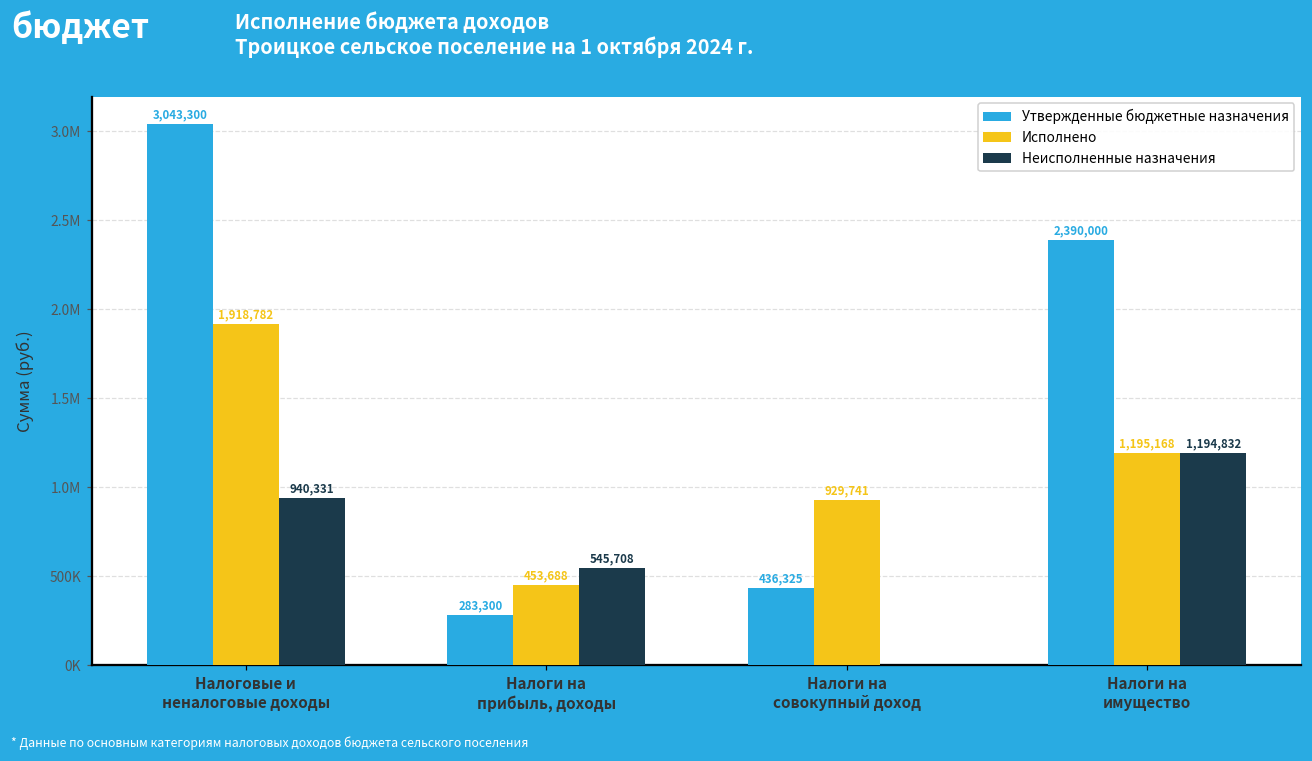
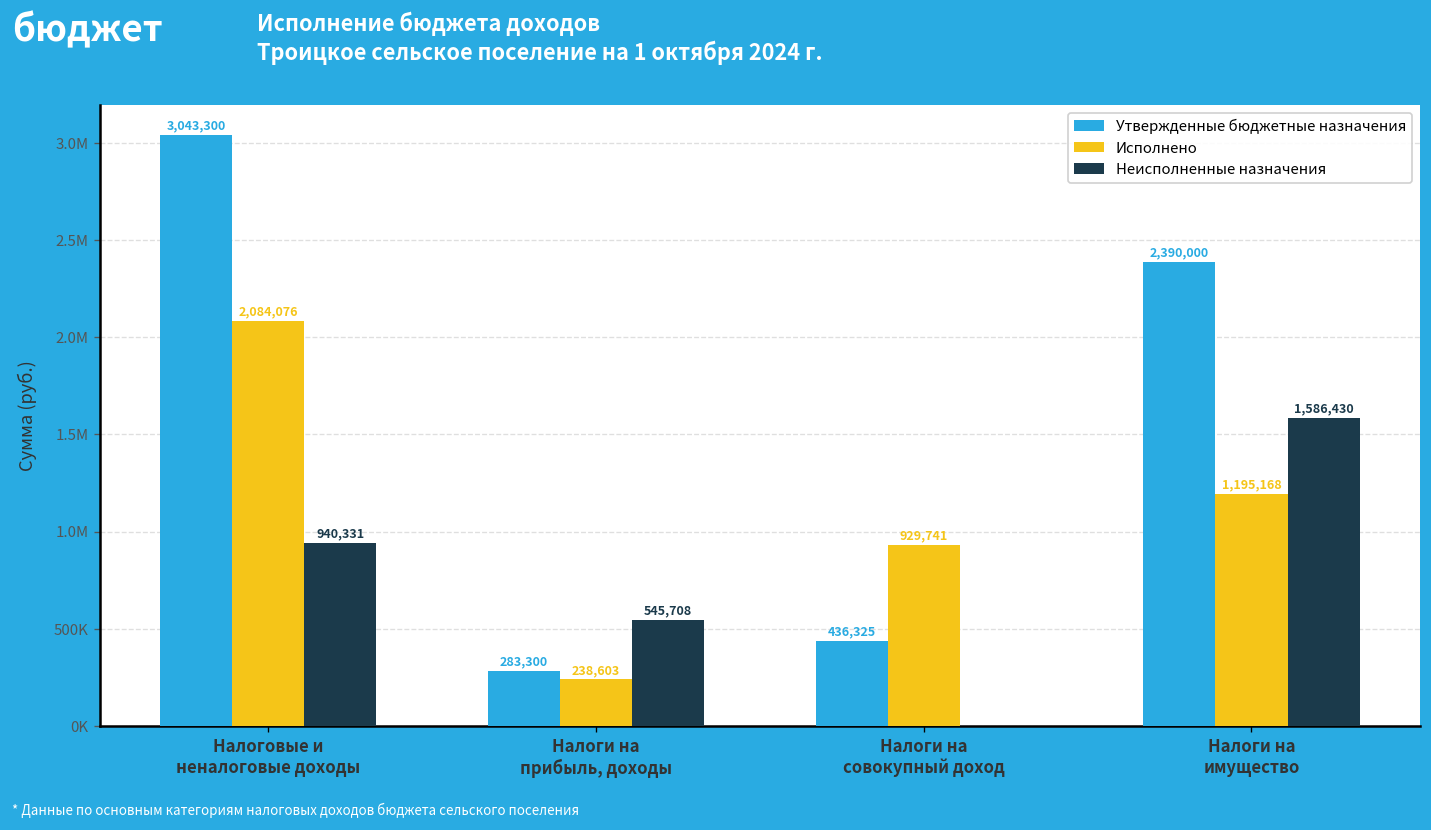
  {
    "Утвержденные бюджетные назначения": {
      "Налоговые и неналоговые доходы": "3,043,300",
      "Налоги на прибыль, доходы": "283,300",
      "Налоги на совокупный доход": "436,325",
      "Налоги на имущество": "2,390,000"
    },
    "Исполнено": {
-     "Налоговые и неналоговые доходы": "1,918,782",
-     "Налоги на прибыль, доходы": "453,688",
+     "Налоговые и неналоговые доходы": "2,084,076",
+     "Налоги на прибыль, доходы": "238,603",
      "Налоги на совокупный доход": "929,741",
      "Налоги на имущество": "1,195,168"
    },
    "Неисполненные назначения": {
      "Налоговые и неналоговые доходы": "940,331",
      "Налоги на прибыль, доходы": "545,708",
-     "Налоги на имущество": "1,194,832"
+     "Налоги на имущество": "1,586,430"
    }
  }
